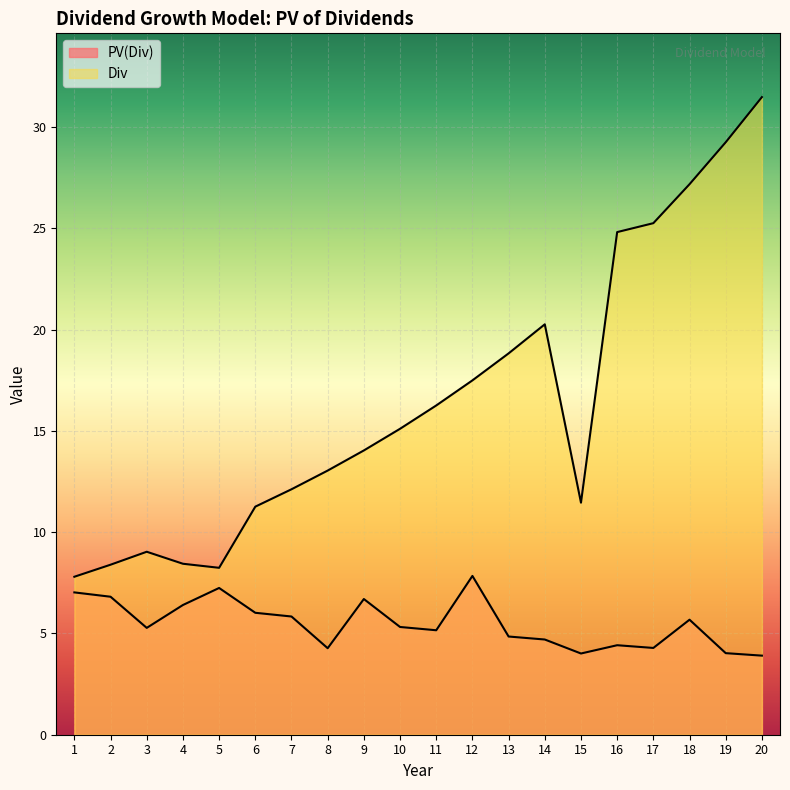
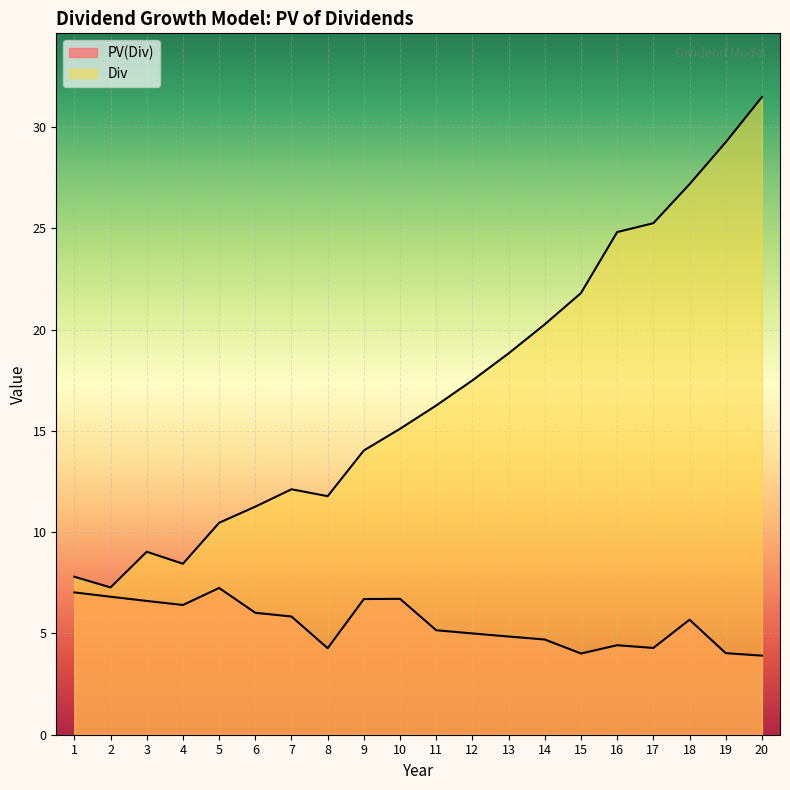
  {
    "PV(Div)": {
      "1": 7.0,
      "2": 6.8,
-     "3": 5.3,
+     "3": 6.6,
      "4": 6.4,
      "5": 7.2,
      "6": 6.0,
      "7": 5.8,
      "8": 4.3,
      "9": 6.7,
-     "10": 5.3,
+     "10": 6.7,
      "11": 5.2,
-     "12": 7.8,
+     "12": 5.0,
      "13": 4.8,
      "14": 4.7,
      "15": 4.0,
      "16": 4.4,
      "17": 4.3,
      "18": 5.7,
      "19": 4.0,
      "20": 3.9
    },
    "Div": {
      "1": 7.8,
-     "2": 8.4,
+     "2": 7.3,
      "3": 9.0,
      "4": 8.4,
-     "5": 8.2,
+     "5": 10.5,
      "6": 11.3,
      "7": 12.1,
-     "8": 13.0,
+     "8": 11.8,
      "9": 14.0,
      "10": 15.1,
      "11": 16.3,
      "12": 17.5,
      "13": 18.8,
      "14": 20.3,
-     "15": 11.5,
+     "15": 21.8,
      "16": 24.8,
      "17": 25.3,
      "18": 27.2,
      "19": 29.3,
      "20": 31.5
    }
  }
